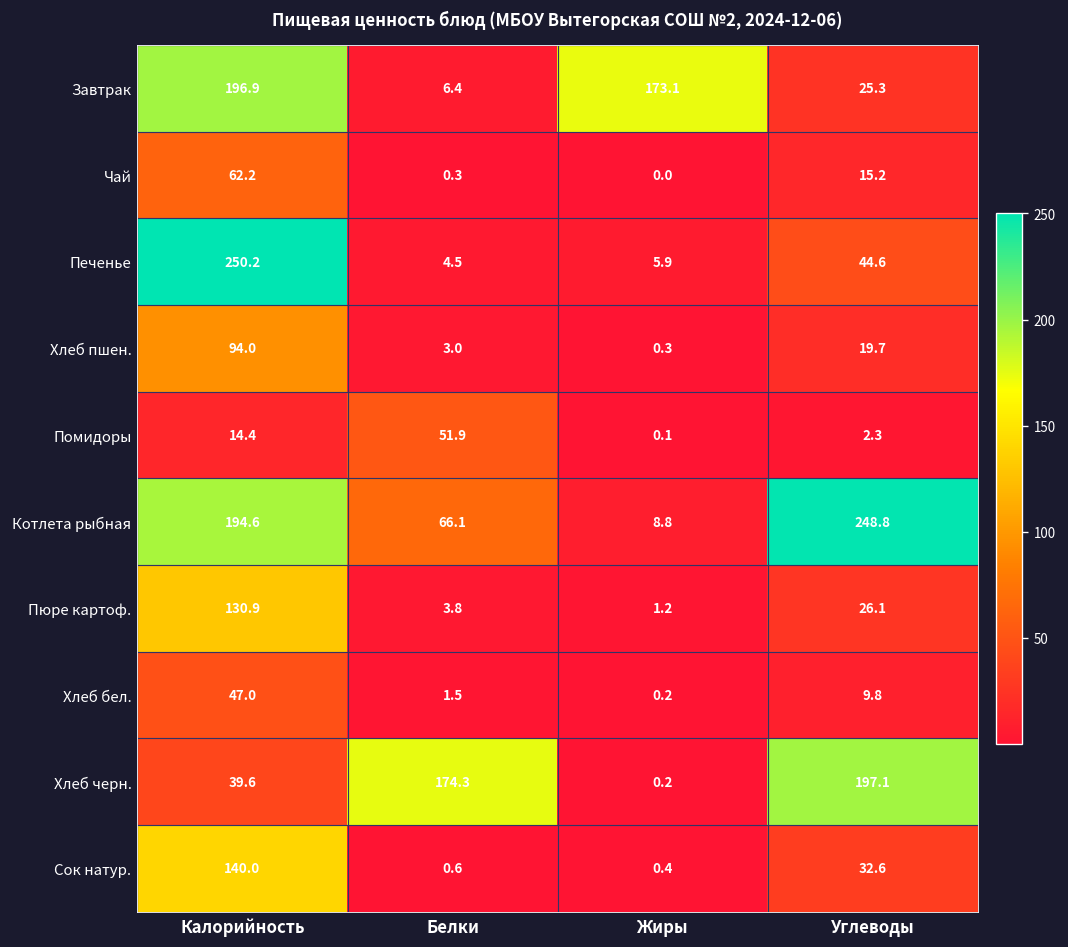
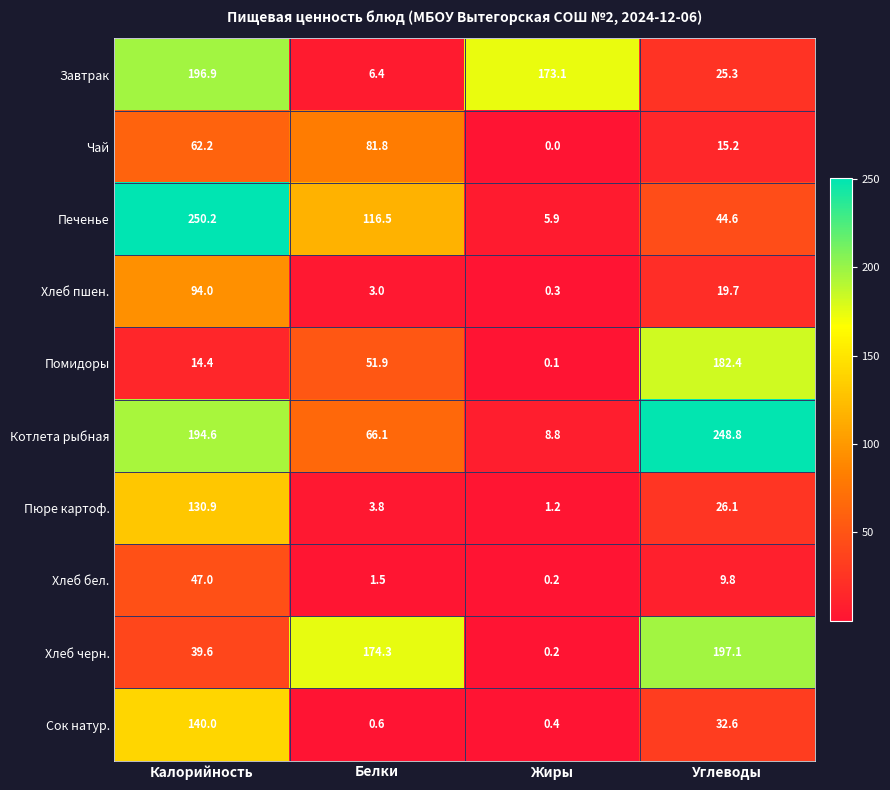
  {
    "Завтрак": {
      "Калорийность": 196.9,
      "Белки": 6.4,
      "Жиры": 173.1,
      "Углеводы": 25.3
    },
    "Чай": {
      "Калорийность": 62.2,
-     "Белки": 0.3,
+     "Белки": 81.8,
      "Жиры": 0.0,
      "Углеводы": 15.2
    },
    "Печенье": {
      "Калорийность": 250.2,
-     "Белки": 4.5,
+     "Белки": 116.5,
      "Жиры": 5.9,
      "Углеводы": 44.6
    },
    "Хлеб пшен.": {
      "Калорийность": 94.0,
      "Белки": 3.0,
      "Жиры": 0.3,
      "Углеводы": 19.7
    },
    "Помидоры": {
      "Калорийность": 14.4,
      "Белки": 51.9,
      "Жиры": 0.1,
-     "Углеводы": 2.3
+     "Углеводы": 182.4
    },
    "Котлета рыбная": {
      "Калорийность": 194.6,
      "Белки": 66.1,
      "Жиры": 8.8,
      "Углеводы": 248.8
    },
    "Пюре картоф.": {
      "Калорийность": 130.9,
      "Белки": 3.8,
      "Жиры": 1.2,
      "Углеводы": 26.1
    },
    "Хлеб бел.": {
      "Калорийность": 47.0,
      "Белки": 1.5,
      "Жиры": 0.2,
      "Углеводы": 9.8
    },
    "Хлеб черн.": {
      "Калорийность": 39.6,
      "Белки": 174.3,
      "Жиры": 0.2,
      "Углеводы": 197.1
    },
    "Сок натур.": {
      "Калорийность": 140.0,
      "Белки": 0.6,
      "Жиры": 0.4,
      "Углеводы": 32.6
    }
  }
